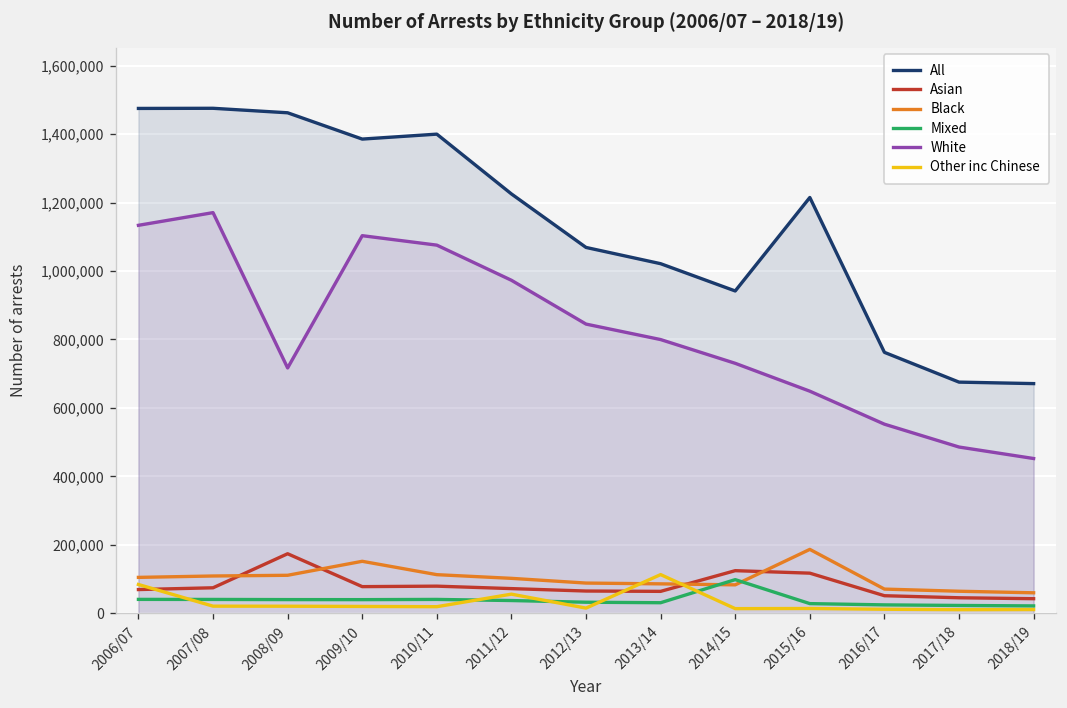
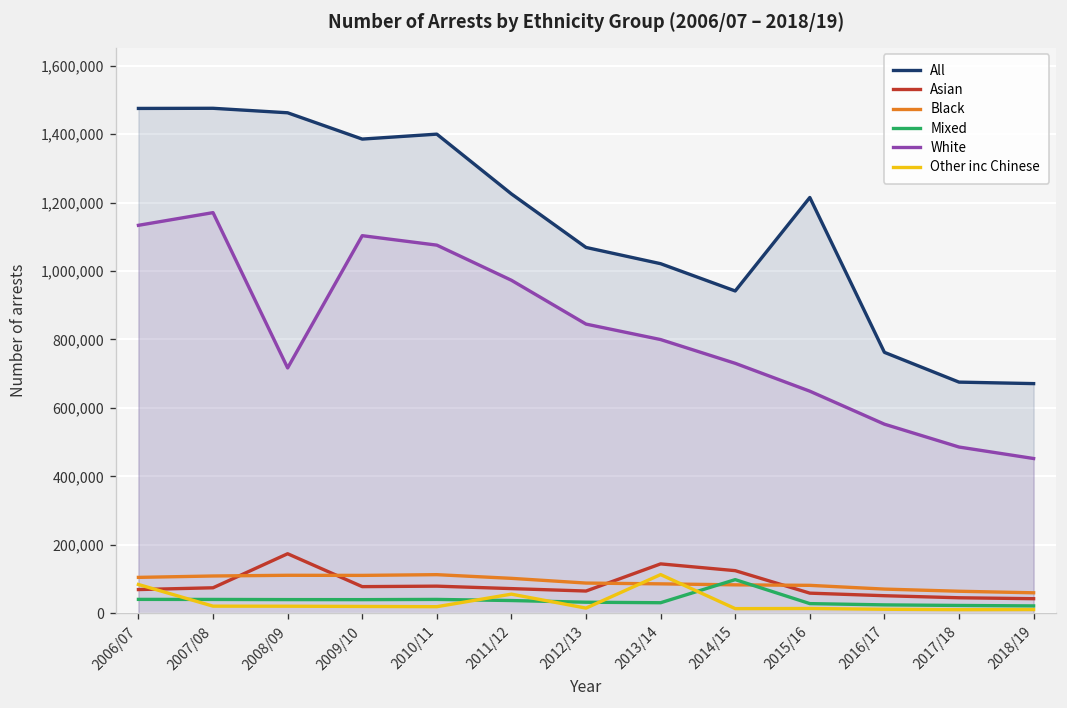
  {
    "All": {
      "2006/07": "1,470,000",
      "2007/08": "1,480,000",
      "2008/09": "1,460,000",
      "2009/10": "1,390,000",
      "2010/11": "1,400,000",
      "2011/12": "1,230,000",
      "2012/13": "1,070,000",
      "2013/14": "1,020,000",
      "2014/15": "940,000",
      "2015/16": "1,210,000",
      "2016/17": "760,000",
      "2017/18": "680,000",
      "2018/19": "670,000"
    },
    "Asian": {
      "2006/07": "70,000",
      "2007/08": "70,000",
      "2008/09": "170,000",
      "2009/10": "80,000",
      "2010/11": "80,000",
      "2011/12": "70,000",
      "2012/13": "70,000",
-     "2013/14": "60,000",
+     "2013/14": "140,000",
      "2014/15": "120,000",
-     "2015/16": "120,000",
+     "2015/16": "60,000",
      "2016/17": "50,000",
      "2017/18": "50,000",
      "2018/19": "40,000"
    },
    "Black": {
      "2006/07": "110,000",
      "2007/08": "110,000",
      "2008/09": "110,000",
-     "2009/10": "150,000",
+     "2009/10": "110,000",
      "2010/11": "110,000",
      "2011/12": "100,000",
      "2012/13": "90,000",
      "2013/14": "90,000",
      "2014/15": "80,000",
-     "2015/16": "190,000",
+     "2015/16": "80,000",
      "2016/17": "70,000",
      "2017/18": "60,000",
      "2018/19": "60,000"
    },
    "Mixed": {
      "2006/07": "40,000",
      "2007/08": "40,000",
      "2008/09": "40,000",
      "2009/10": "40,000",
      "2010/11": "40,000",
      "2011/12": "40,000",
      "2012/13": "30,000",
      "2013/14": "30,000",
      "2014/15": "100,000",
      "2015/16": "30,000",
      "2016/17": "20,000",
      "2017/18": "20,000",
      "2018/19": "20,000"
    },
    "White": {
      "2006/07": "1,130,000",
      "2007/08": "1,170,000",
      "2008/09": "720,000",
      "2009/10": "1,100,000",
      "2010/11": "1,080,000",
      "2011/12": "970,000",
      "2012/13": "840,000",
      "2013/14": "800,000",
      "2014/15": "730,000",
      "2015/16": "650,000",
      "2016/17": "550,000",
      "2017/18": "490,000",
      "2018/19": "450,000"
    },
    "Other inc Chinese": {
      "2006/07": "80,000",
      "2007/08": "20,000",
      "2008/09": "20,000",
      "2009/10": "20,000",
      "2010/11": "20,000",
      "2011/12": "60,000",
      "2012/13": "20,000",
      "2013/14": "110,000",
      "2014/15": "10,000",
      "2015/16": "10,000",
      "2016/17": "10,000",
      "2017/18": "10,000",
      "2018/19": "10,000"
    }
  }
